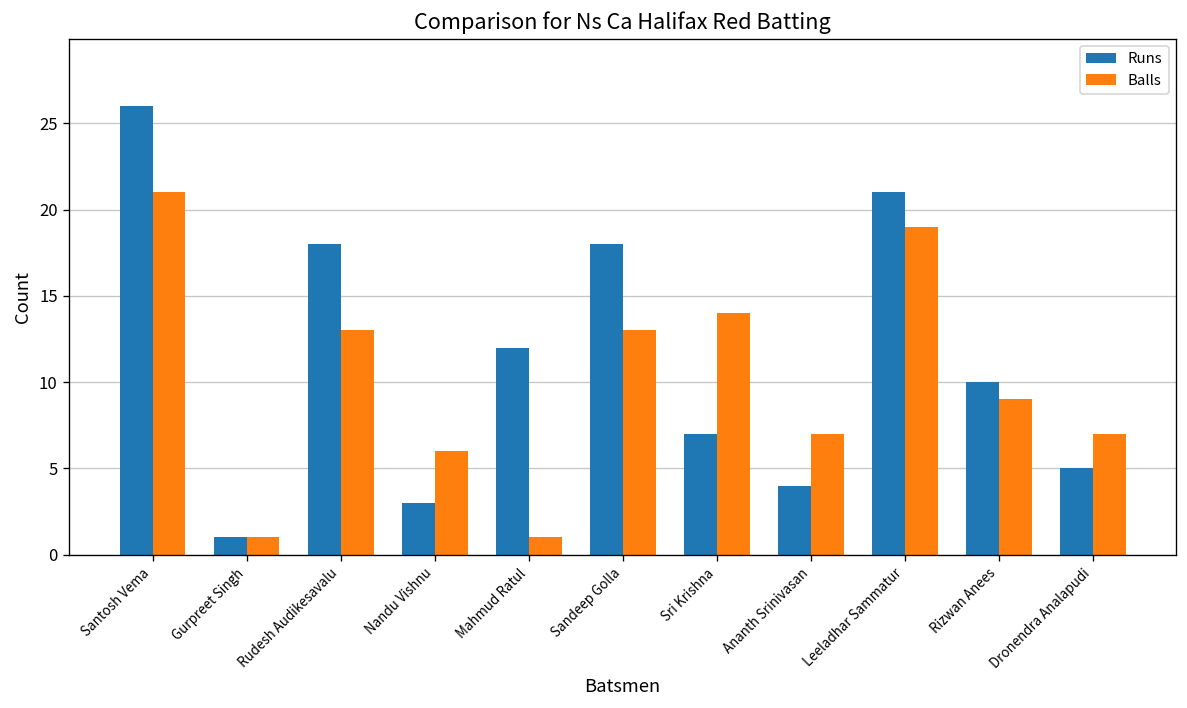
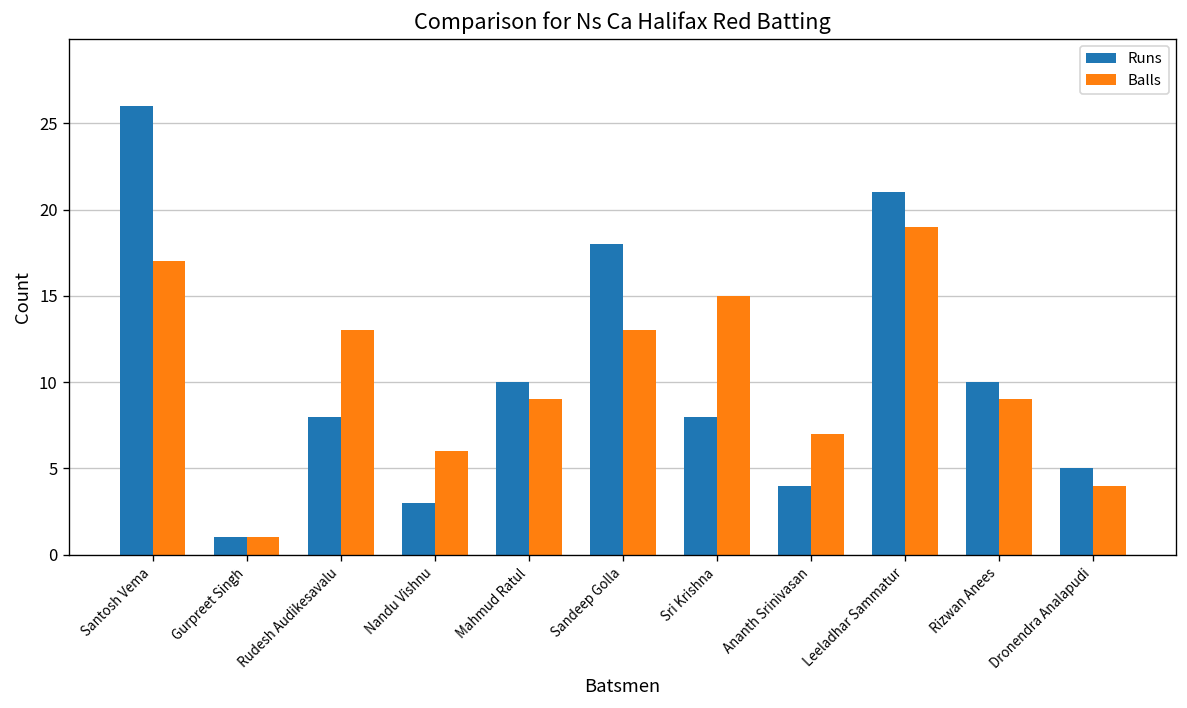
  {
    "Runs": {
      "Santosh Vema": 26,
      "Gurpreet Singh": 1,
-     "Rudesh Audikesavalu": 18,
+     "Rudesh Audikesavalu": 8,
      "Nandu Vishnu": 3,
-     "Mahmud Ratul": 12,
+     "Mahmud Ratul": 10,
      "Sandeep Golla": 18,
-     "Sri Krishna": 7,
+     "Sri Krishna": 8,
      "Ananth Srinivasan": 4,
      "Leeladhar Sammatur": 21,
      "Rizwan Anees": 10,
      "Dronendra Analapudi": 5
    },
    "Balls": {
-     "Santosh Vema": 21,
+     "Santosh Vema": 17,
      "Gurpreet Singh": 1,
      "Rudesh Audikesavalu": 13,
      "Nandu Vishnu": 6,
-     "Mahmud Ratul": 1,
+     "Mahmud Ratul": 9,
      "Sandeep Golla": 13,
-     "Sri Krishna": 14,
+     "Sri Krishna": 15,
      "Ananth Srinivasan": 7,
      "Leeladhar Sammatur": 19,
      "Rizwan Anees": 9,
-     "Dronendra Analapudi": 7
+     "Dronendra Analapudi": 4
    }
  }
